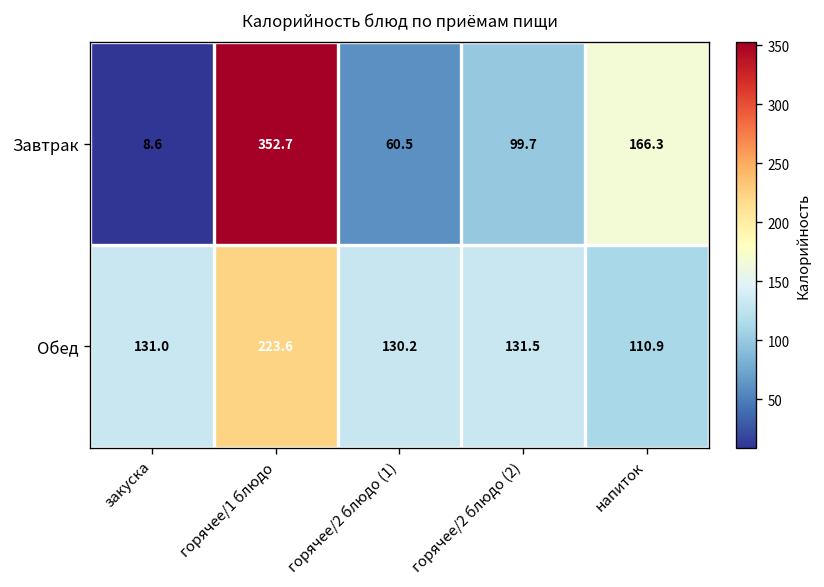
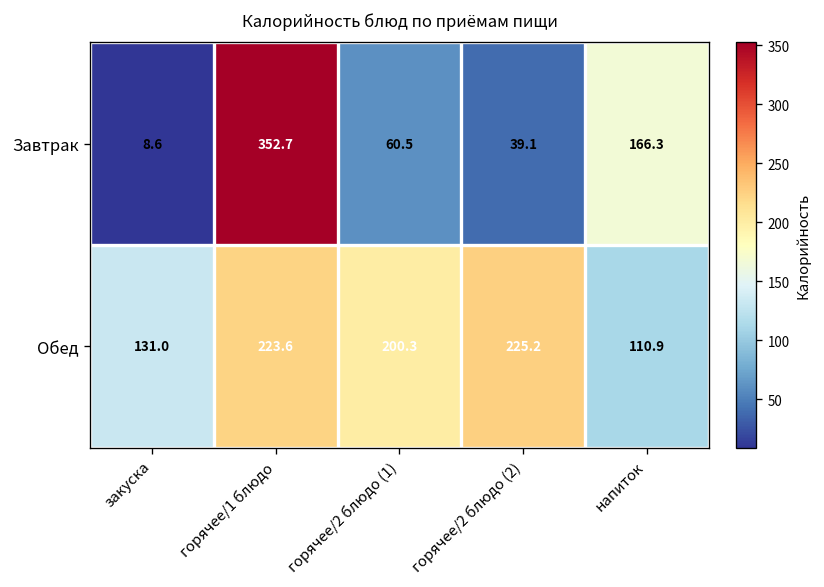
  {
    "Завтрак": {
      "закуска": 8.6,
      "горячее/1 блюдо": 352.7,
      "горячее/2 блюдо (1)": 60.5,
-     "горячее/2 блюдо (2)": 99.7,
+     "горячее/2 блюдо (2)": 39.1,
      "напиток": 166.3
    },
    "Обед": {
      "закуска": 131.0,
      "горячее/1 блюдо": 223.6,
-     "горячее/2 блюдо (1)": 130.2,
-     "горячее/2 блюдо (2)": 131.5,
+     "горячее/2 блюдо (1)": 200.3,
+     "горячее/2 блюдо (2)": 225.2,
      "напиток": 110.9
    }
  }
